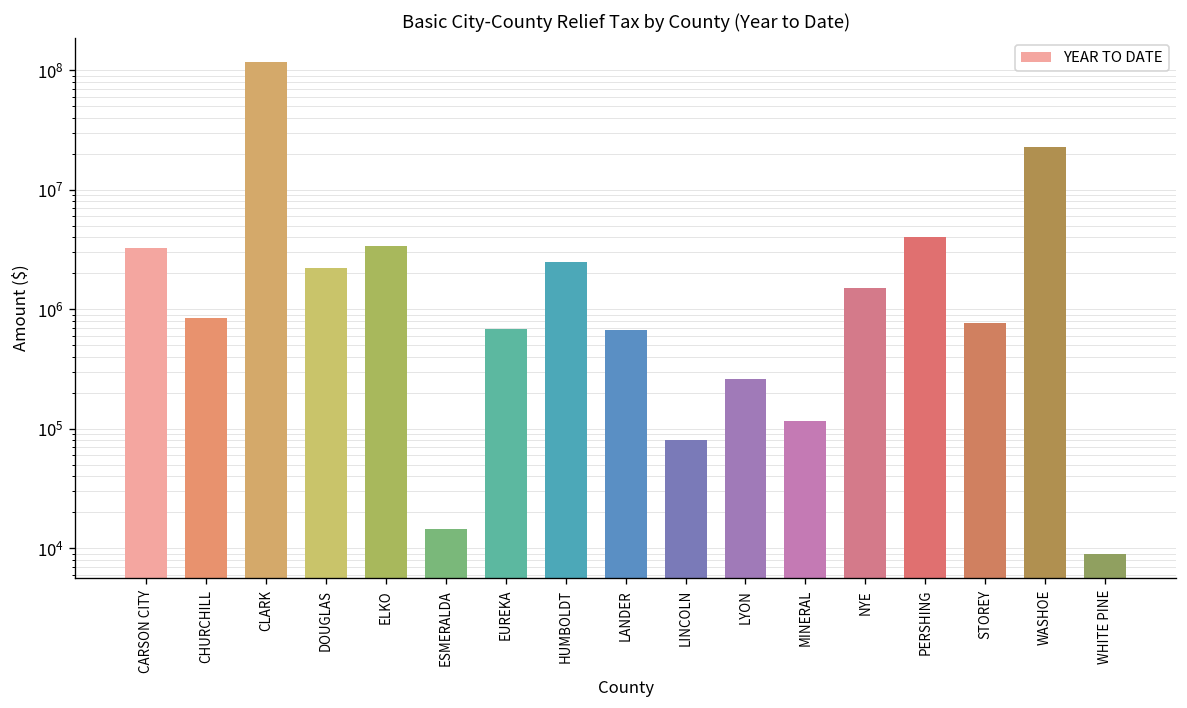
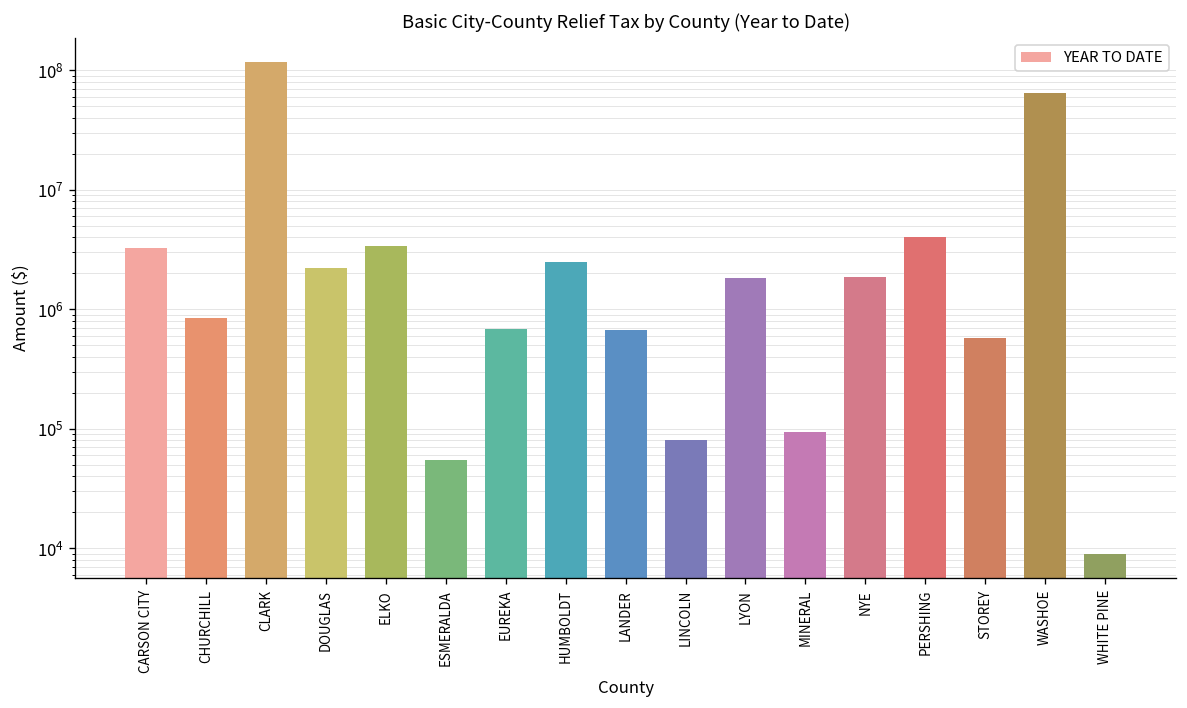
  {
    "CARSON CITY": 3200000,
    "CHURCHILL": 800000,
    "CLARK": 120000000,
    "DOUGLAS": 2200000,
    "ELKO": 3400000,
-   "ESMERALDA": 15000,
+   "ESMERALDA": 50000,
    "EUREKA": 700000,
    "HUMBOLDT": 2500000,
    "LANDER": 700000,
    "LINCOLN": 80000,
-   "LYON": 260000,
-   "MINERAL": 120000,
-   "NYE": 1500000,
+   "LYON": 1800000,
+   "MINERAL": 90000,
+   "NYE": 1900000,
    "PERSHING": 4000000,
-   "STOREY": 800000,
-   "WASHOE": 23000000,
+   "STOREY": 600000,
+   "WASHOE": 60000000,
    "WHITE PINE": 9000
  }
